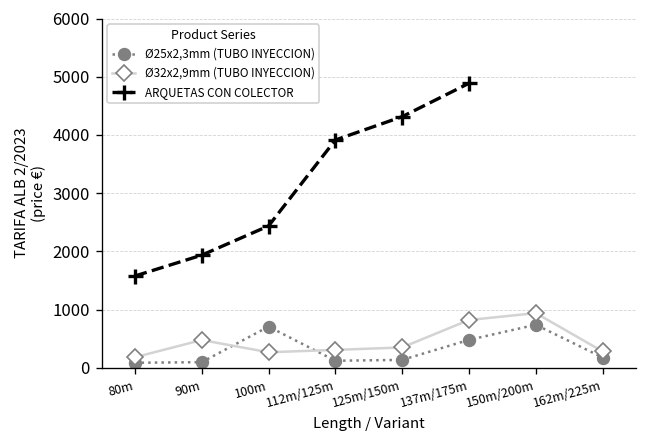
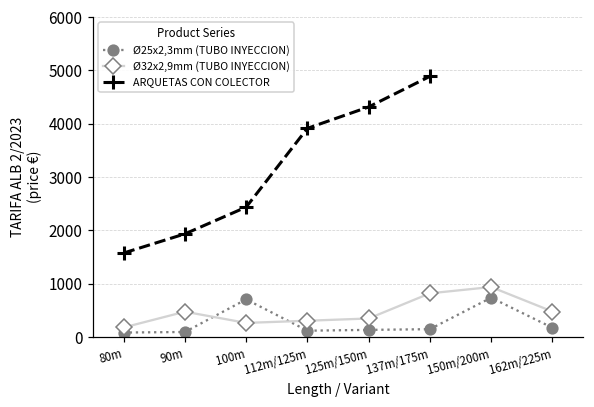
  {
    "Ø25x2,3mm (TUBO INYECCION)": {
      "80m": 100,
      "90m": 100,
      "100m": 700,
      "112m/125m": 100,
      "125m/150m": 100,
-     "137m/175m": 500,
+     "137m/175m": 100,
      "150m/200m": 700,
      "162m/225m": 200
    },
    "Ø32x2,9mm (TUBO INYECCION)": {
      "80m": 200,
      "90m": 500,
      "100m": 300,
      "112m/125m": 300,
      "125m/150m": 300,
      "137m/175m": 800,
      "150m/200m": 900,
-     "162m/225m": 300
+     "162m/225m": 500
    },
    "ARQUETAS CON COLECTOR": {
      "80m": 1600,
      "90m": 1900,
      "100m": 2400,
      "112m/125m": 3900,
      "125m/150m": 4300,
      "137m/175m": 4900
    }
  }
